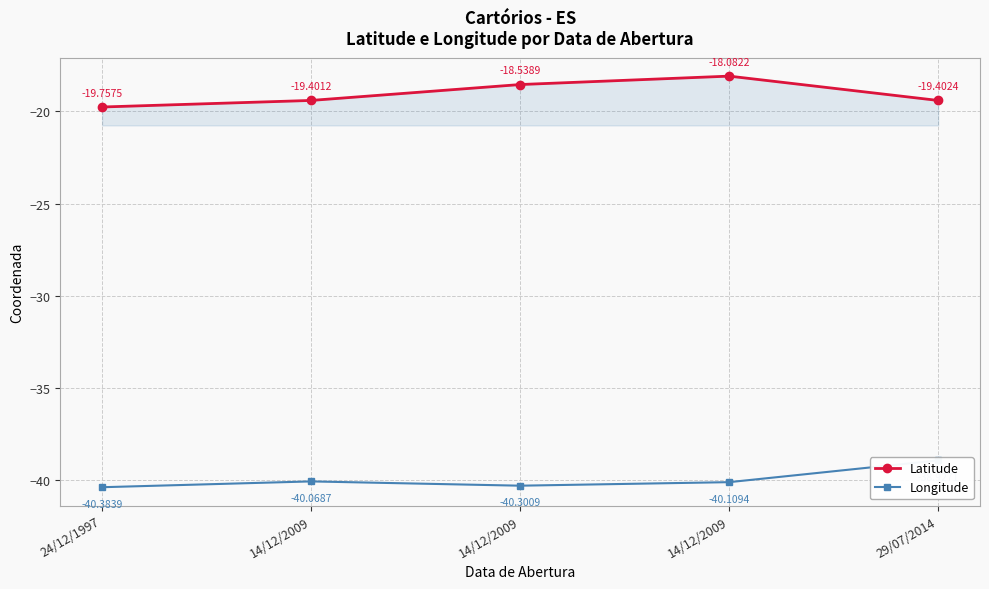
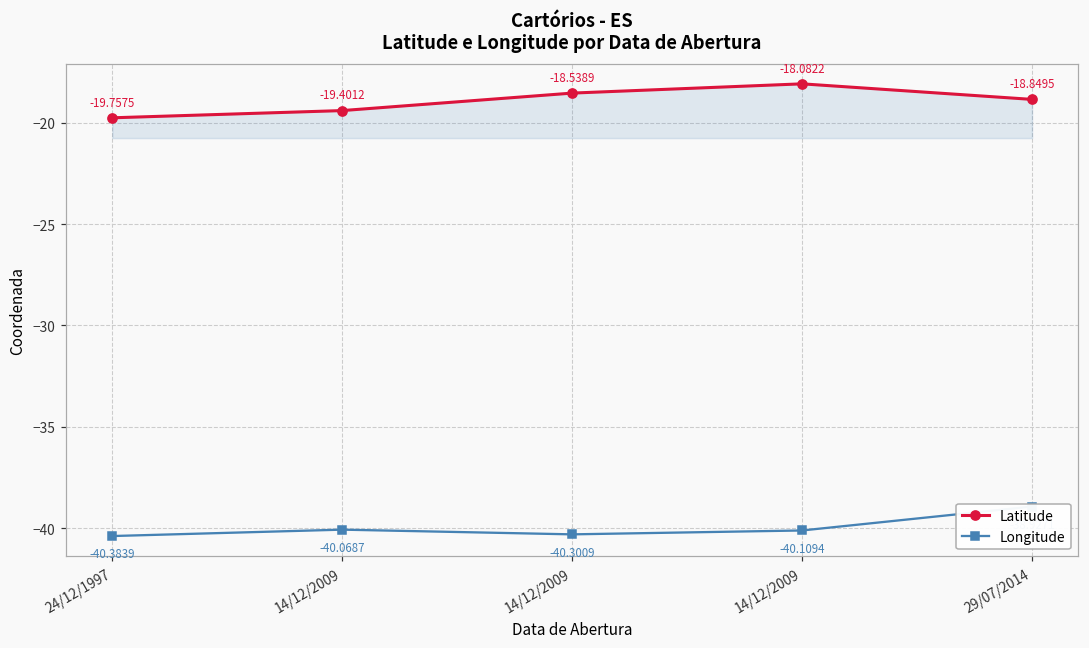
  {
    "Latitude": {
      "24/12/1997": -19.7575,
-     "29/07/2014": -19.4024
+     "29/07/2014": -18.8495
    },
    "Longitude": {
      "24/12/1997": -40.3839
    }
  }
